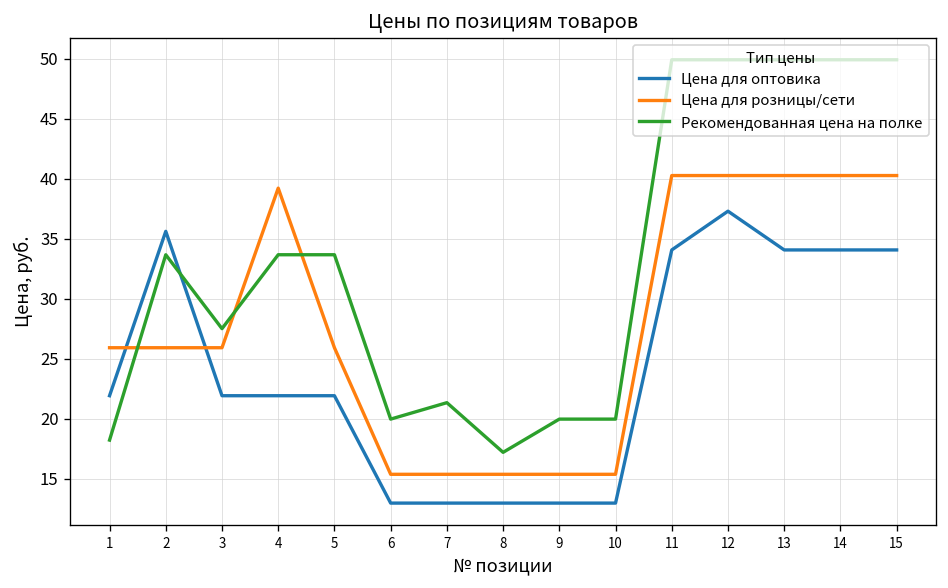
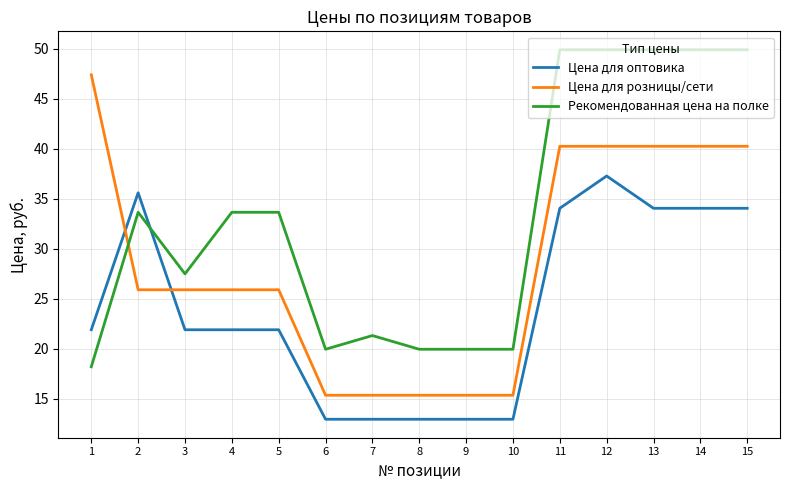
  {
    "Цена для оптовика": {
      "1": 22,
      "2": 36,
      "3": 22,
      "4": 22,
      "5": 22,
      "6": 13,
      "7": 13,
      "8": 13,
      "9": 13,
      "10": 13,
      "11": 34,
      "12": 37,
      "13": 34,
      "14": 34,
      "15": 34
    },
    "Цена для розницы/сети": {
-     "1": 26,
+     "1": 47,
      "2": 26,
      "3": 26,
-     "4": 39,
+     "4": 26,
      "5": 26,
      "6": 15,
      "7": 15,
      "8": 15,
      "9": 15,
      "10": 15,
      "11": 40,
      "12": 40,
      "13": 40,
      "14": 40,
      "15": 40
    },
    "Рекомендованная цена на полке": {
      "1": 18,
      "2": 34,
      "3": 27,
      "4": 34,
      "5": 34,
      "6": 20,
      "7": 21,
-     "8": 17,
+     "8": 20,
      "9": 20,
      "10": 20
    }
  }
